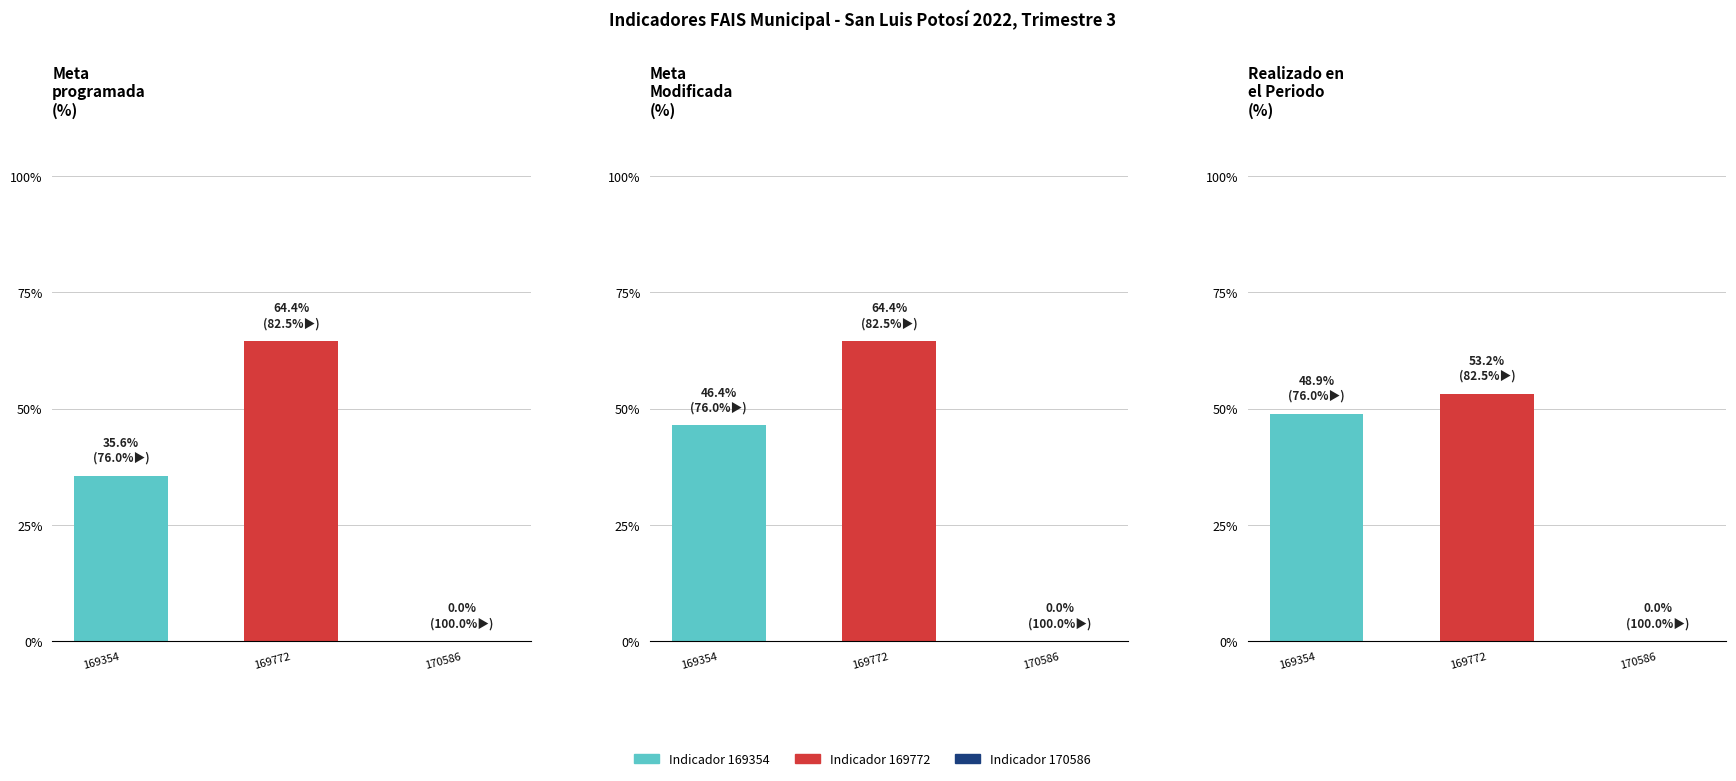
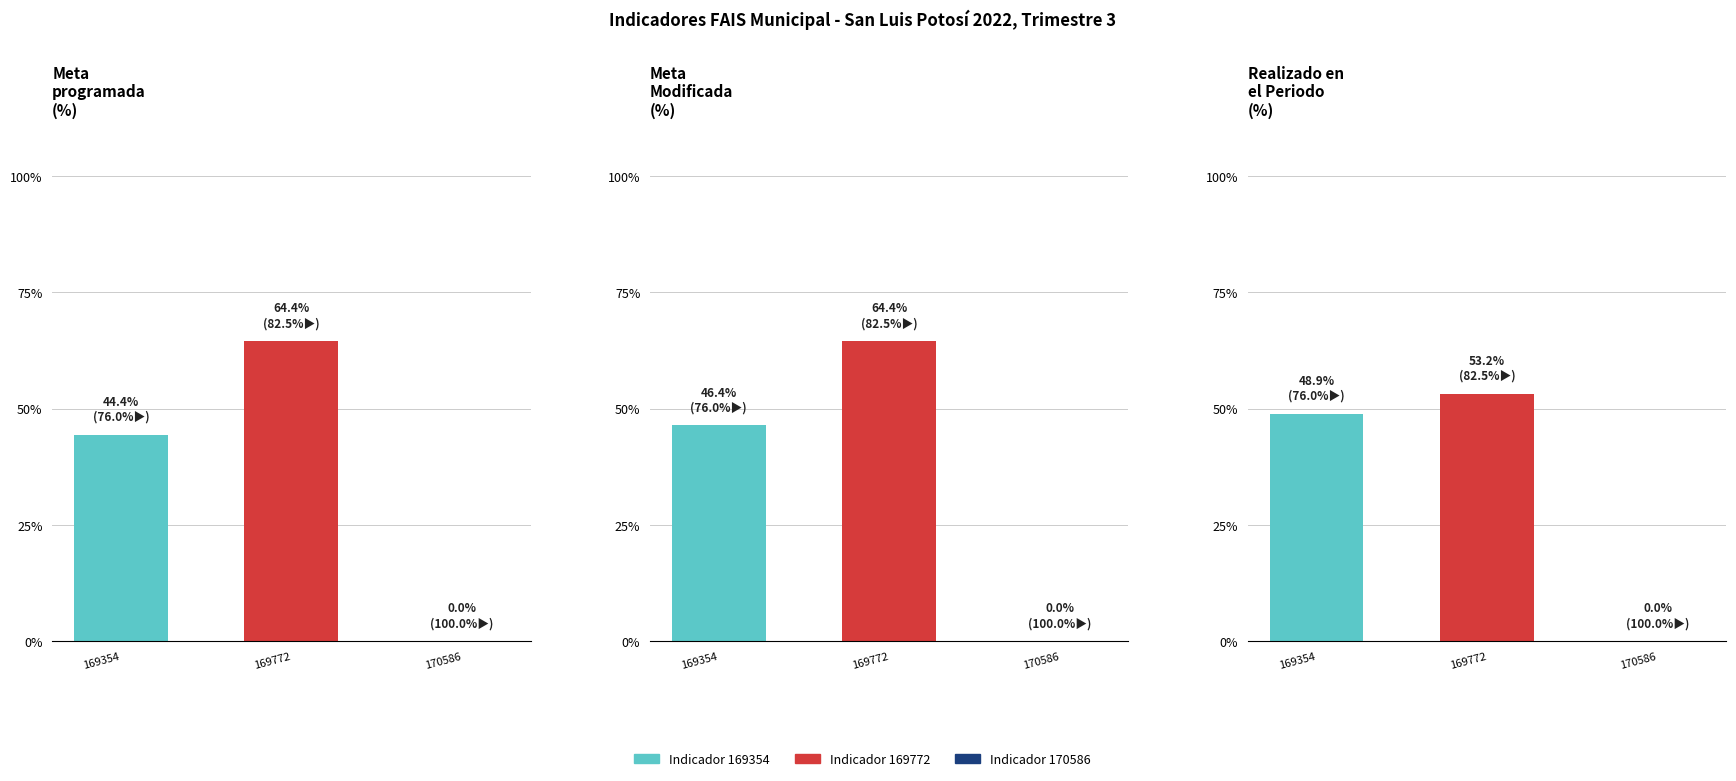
  {
    "Meta programada (%)": {
-     "169354": "35.6%",
+     "169354": "44.4%",
      "169772": "64.4%",
      "170586": "0.0%"
    },
    "Meta Modificada (%)": {
      "169354": "46.4%",
      "169772": "64.4%",
      "170586": "0.0%"
    },
    "Realizado en el Periodo (%)": {
      "169354": "48.9%",
      "169772": "53.2%",
      "170586": "0.0%"
    }
  }
